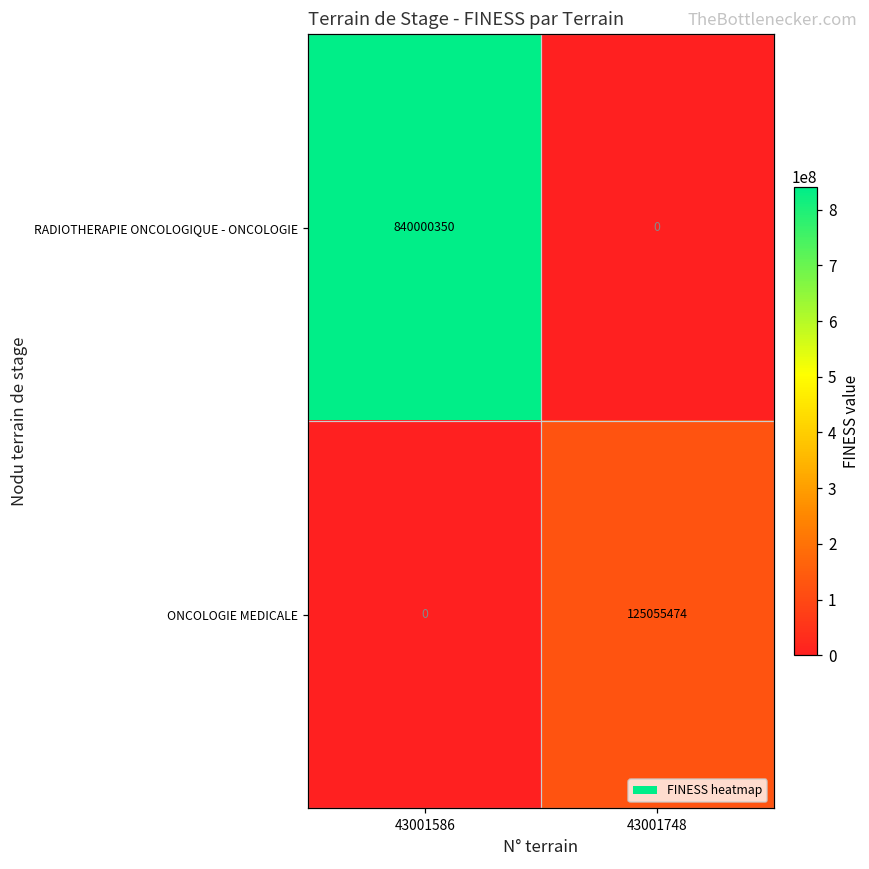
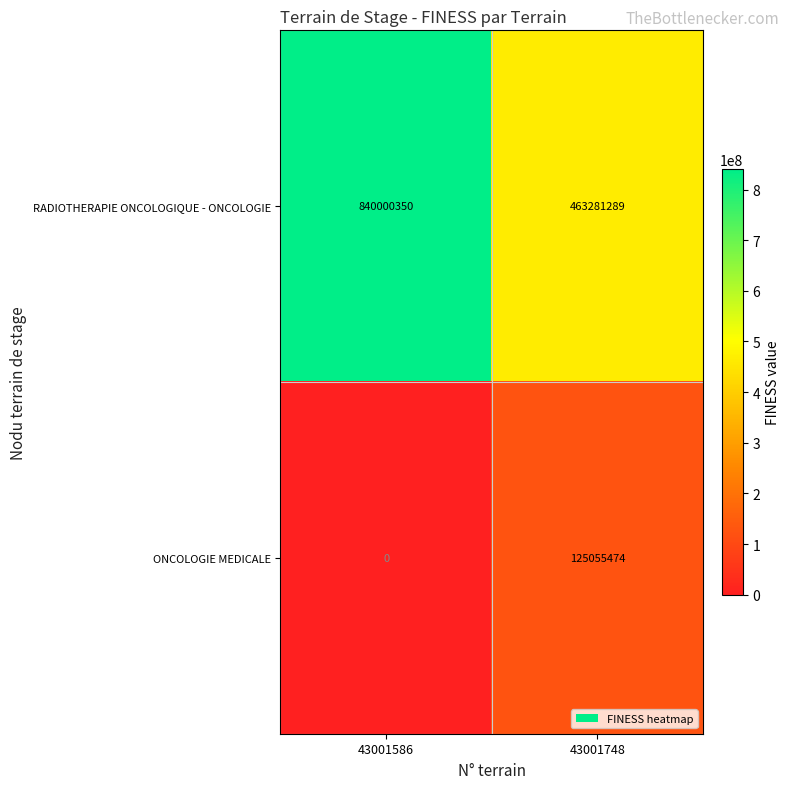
  {
    "RADIOTHERAPIE ONCOLOGIQUE - ONCOLOGIE": {
      "43001586": 840000350,
-     "43001748": 0
+     "43001748": 463281289
    },
    "ONCOLOGIE MEDICALE": {
      "43001586": 0,
      "43001748": 125055474
    }
  }
